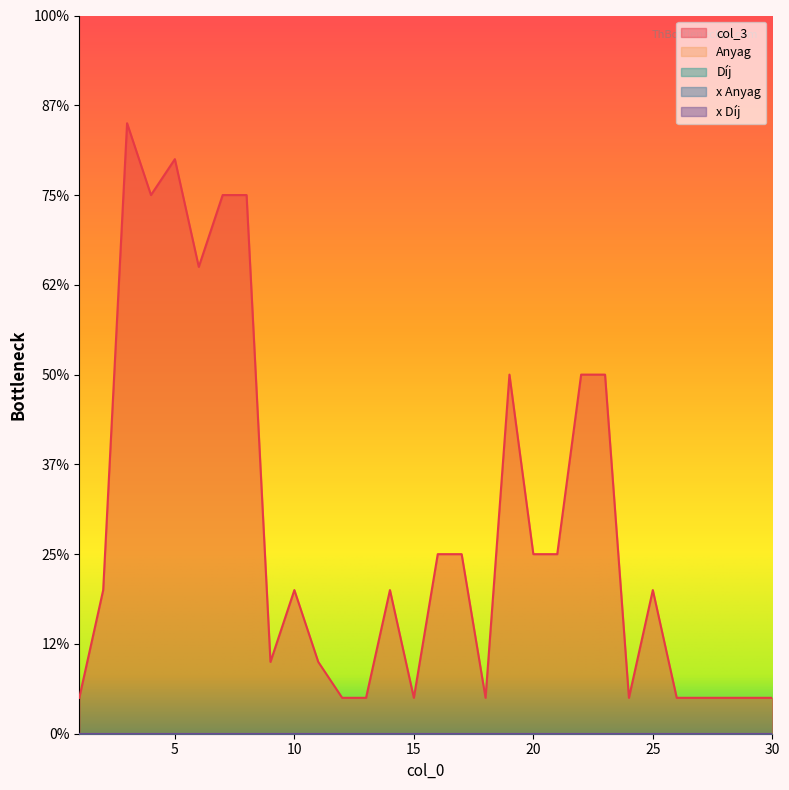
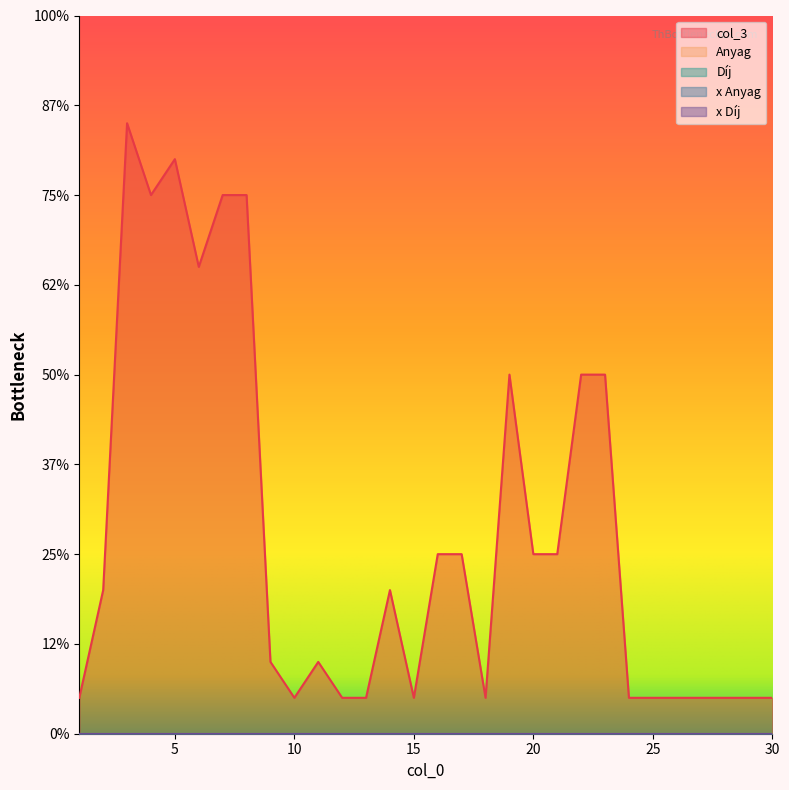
  {
    "col_3": {
      "5": "80%",
-     "10": "20%",
+     "10": "5%",
      "15": "5%",
      "20": "25%",
-     "25": "20%",
+     "25": "5%",
      "30": "5%"
    },
    "x Díj": {
      "5": "0%",
      "10": "0%",
      "15": "0%",
      "20": "0%",
      "25": "0%",
      "30": "0%"
    }
  }
